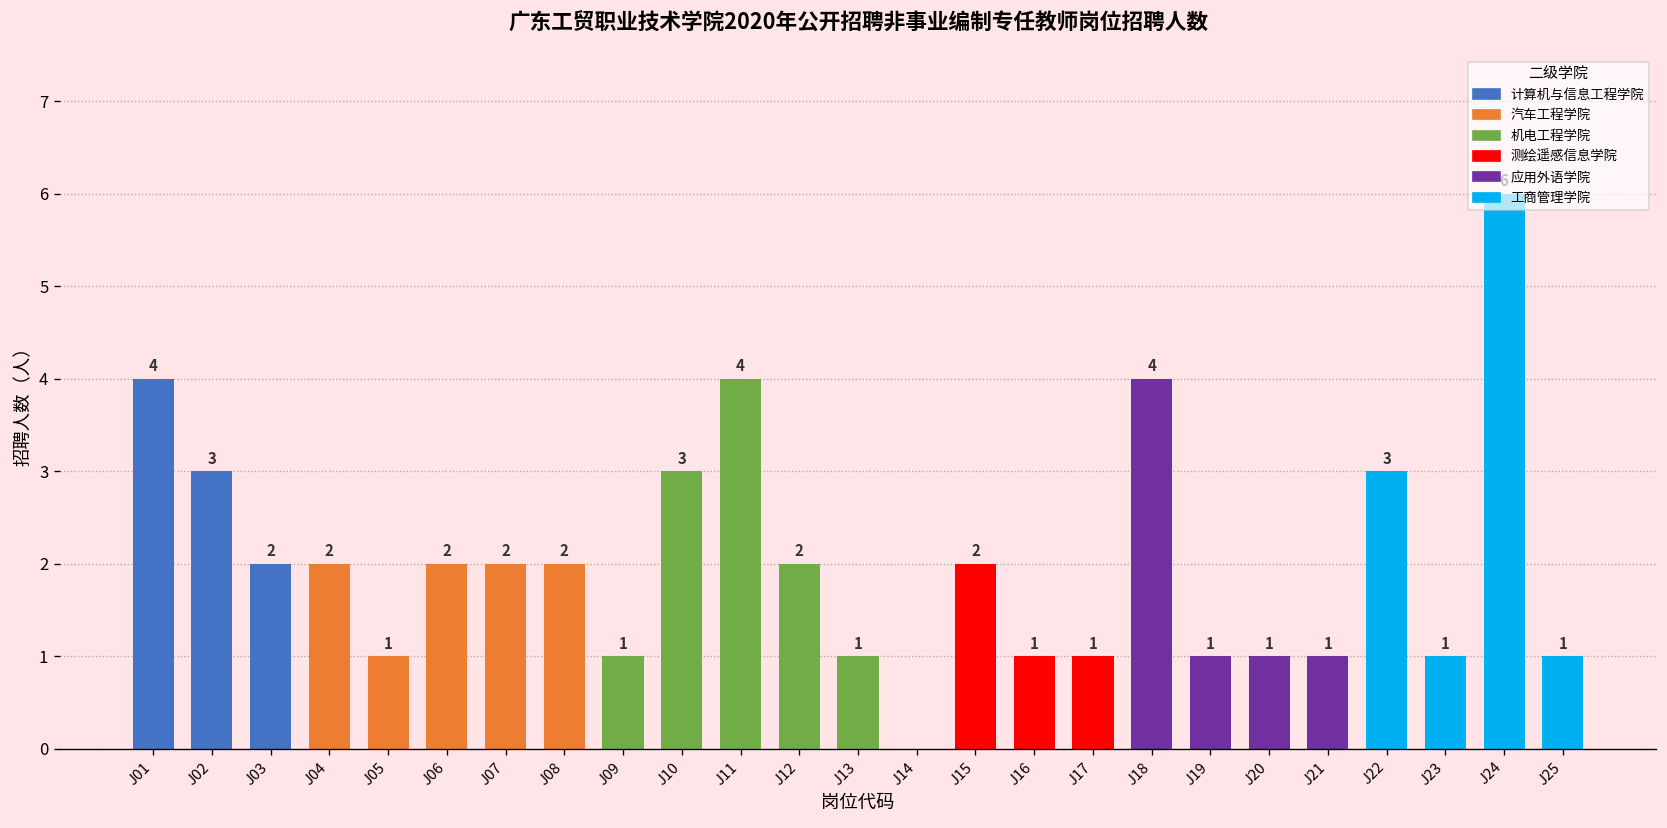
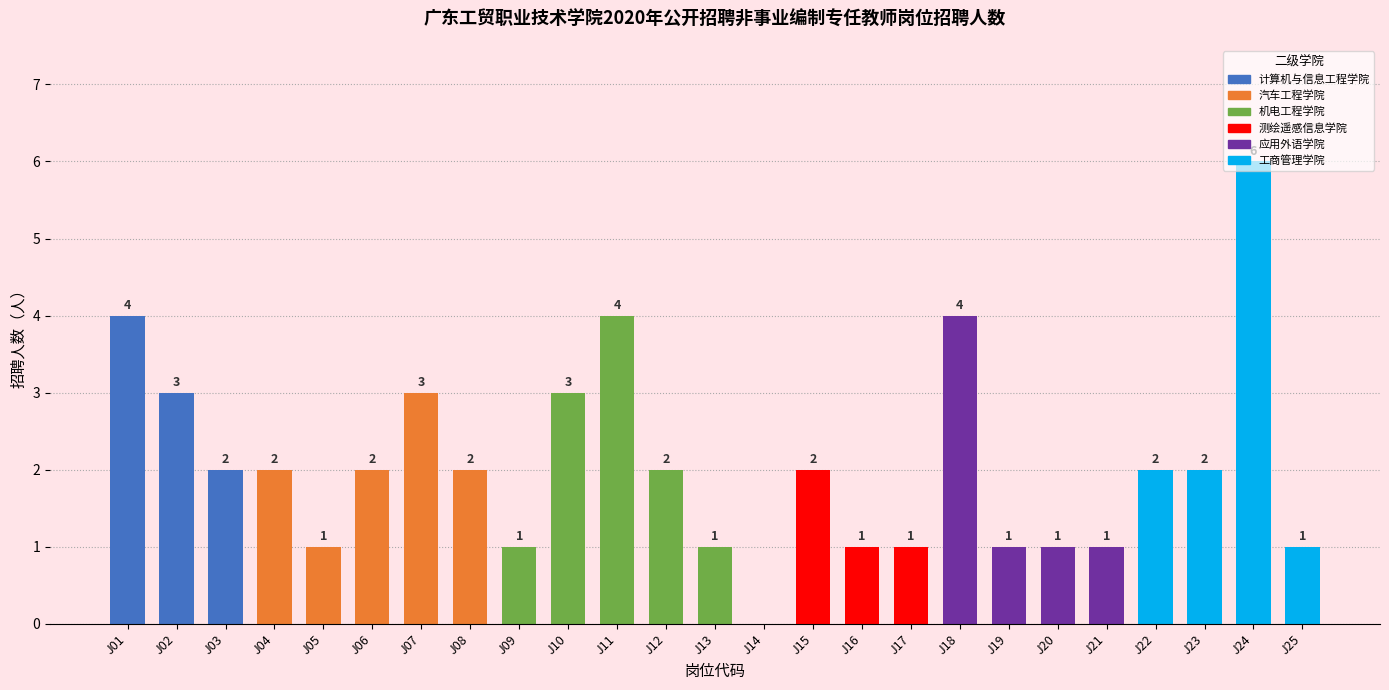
  {
    "J01": 4,
    "J02": 3,
    "J03": 2,
    "J04": 2,
    "J05": 1,
    "J06": 2,
-   "J07": 2,
+   "J07": 3,
    "J08": 2,
    "J09": 1,
    "J10": 3,
    "J11": 4,
    "J12": 2,
    "J13": 1,
    "J15": 2,
    "J16": 1,
    "J17": 1,
    "J18": 4,
    "J19": 1,
    "J20": 1,
    "J21": 1,
-   "J22": 3,
-   "J23": 1,
+   "J22": 2,
+   "J23": 2,
    "J25": 1
  }
